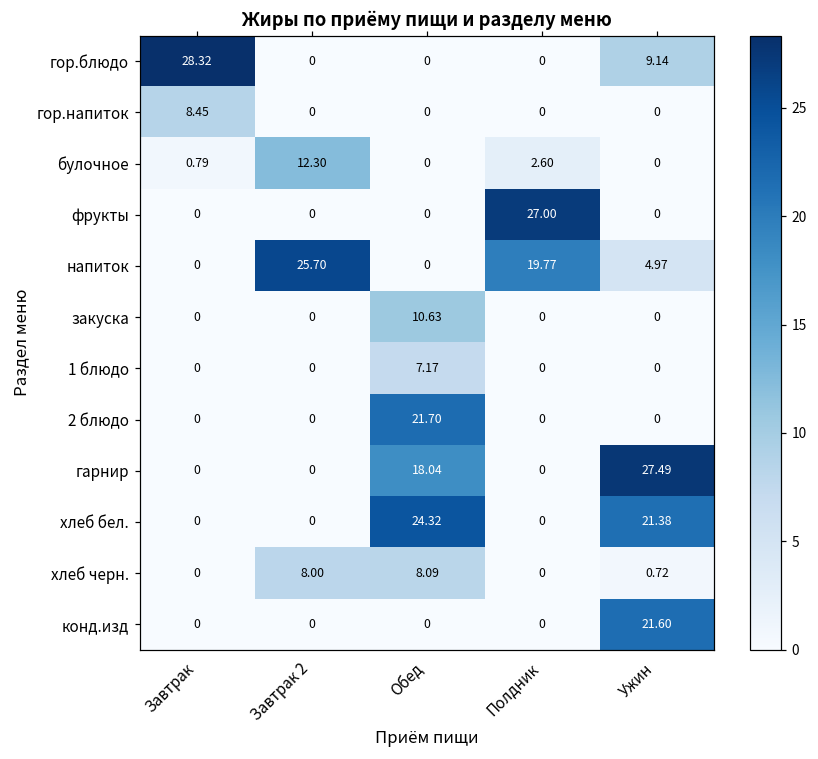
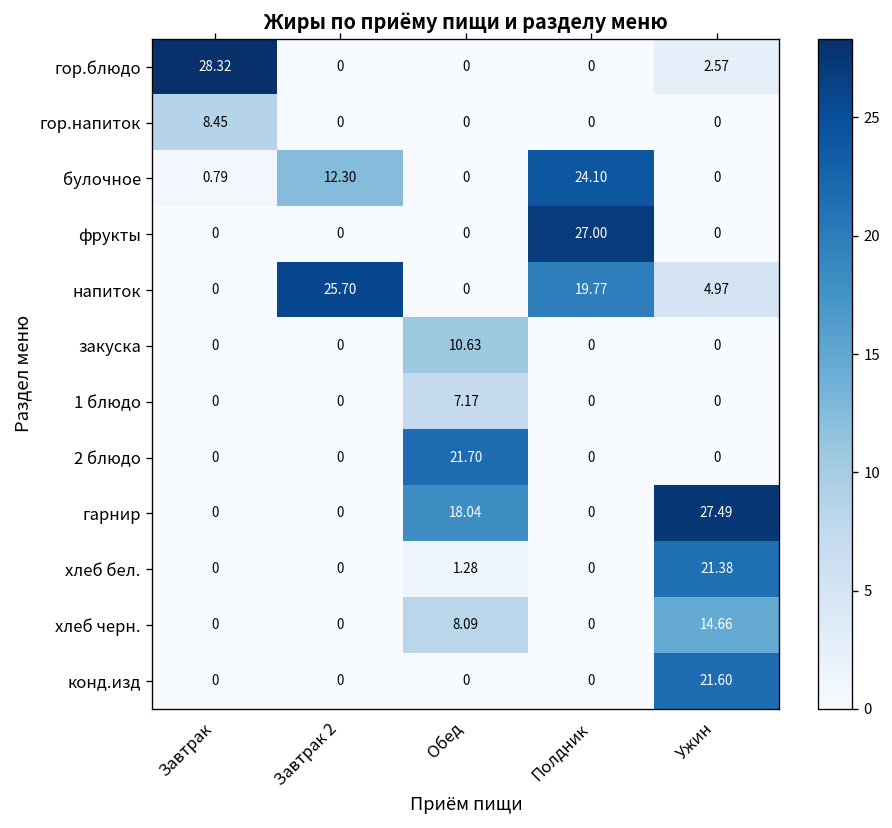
  {
    "гор.блюдо": {
      "Завтрак": 28.32,
      "Завтрак 2": 0,
      "Обед": 0,
      "Полдник": 0,
-     "Ужин": 9.14
+     "Ужин": 2.57
    },
    "гор.напиток": {
      "Завтрак": 8.45,
      "Завтрак 2": 0,
      "Обед": 0,
      "Полдник": 0,
      "Ужин": 0
    },
    "булочное": {
      "Завтрак": 0.79,
      "Завтрак 2": 12.30,
      "Обед": 0,
-     "Полдник": 2.60,
+     "Полдник": 24.10,
      "Ужин": 0
    },
    "фрукты": {
      "Завтрак": 0,
      "Завтрак 2": 0,
      "Обед": 0,
      "Полдник": 27.00,
      "Ужин": 0
    },
    "напиток": {
      "Завтрак": 0,
      "Завтрак 2": 25.70,
      "Обед": 0,
      "Полдник": 19.77,
      "Ужин": 4.97
    },
    "закуска": {
      "Завтрак": 0,
      "Завтрак 2": 0,
      "Обед": 10.63,
      "Полдник": 0,
      "Ужин": 0
    },
    "1 блюдо": {
      "Завтрак": 0,
      "Завтрак 2": 0,
      "Обед": 7.17,
      "Полдник": 0,
      "Ужин": 0
    },
    "2 блюдо": {
      "Завтрак": 0,
      "Завтрак 2": 0,
      "Обед": 21.70,
      "Полдник": 0,
      "Ужин": 0
    },
    "гарнир": {
      "Завтрак": 0,
      "Завтрак 2": 0,
      "Обед": 18.04,
      "Полдник": 0,
      "Ужин": 27.49
    },
    "хлеб бел.": {
      "Завтрак": 0,
      "Завтрак 2": 0,
-     "Обед": 24.32,
+     "Обед": 1.28,
      "Полдник": 0,
      "Ужин": 21.38
    },
    "хлеб черн.": {
      "Завтрак": 0,
-     "Завтрак 2": 8.00,
+     "Завтрак 2": 0,
      "Обед": 8.09,
      "Полдник": 0,
-     "Ужин": 0.72
+     "Ужин": 14.66
    },
    "конд.изд": {
      "Завтрак": 0,
      "Завтрак 2": 0,
      "Обед": 0,
      "Полдник": 0,
      "Ужин": 21.60
    }
  }
